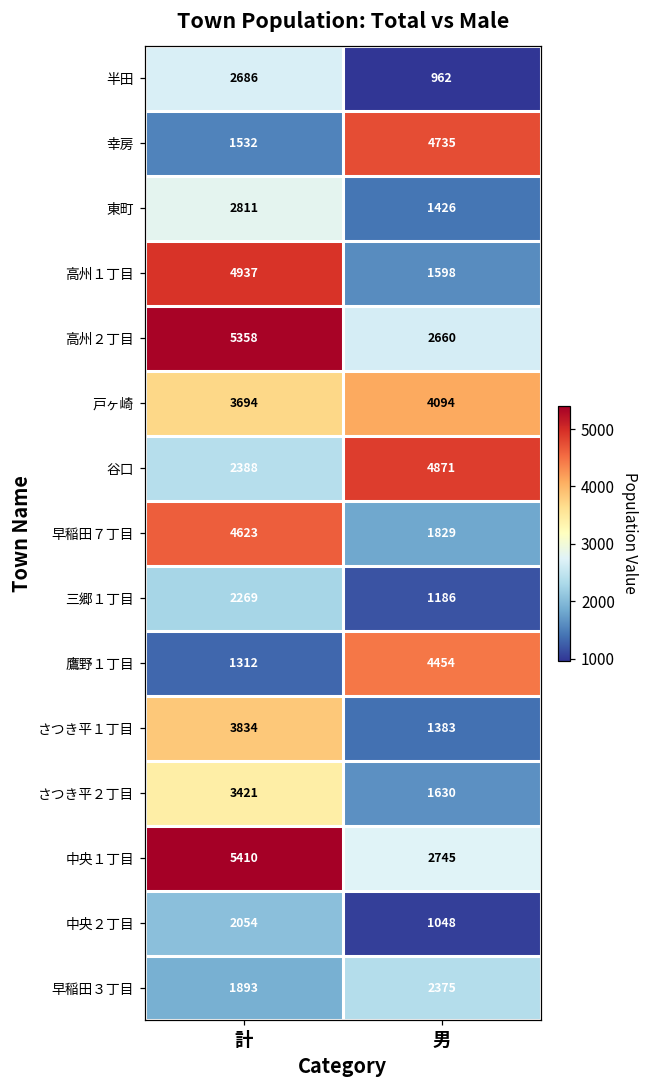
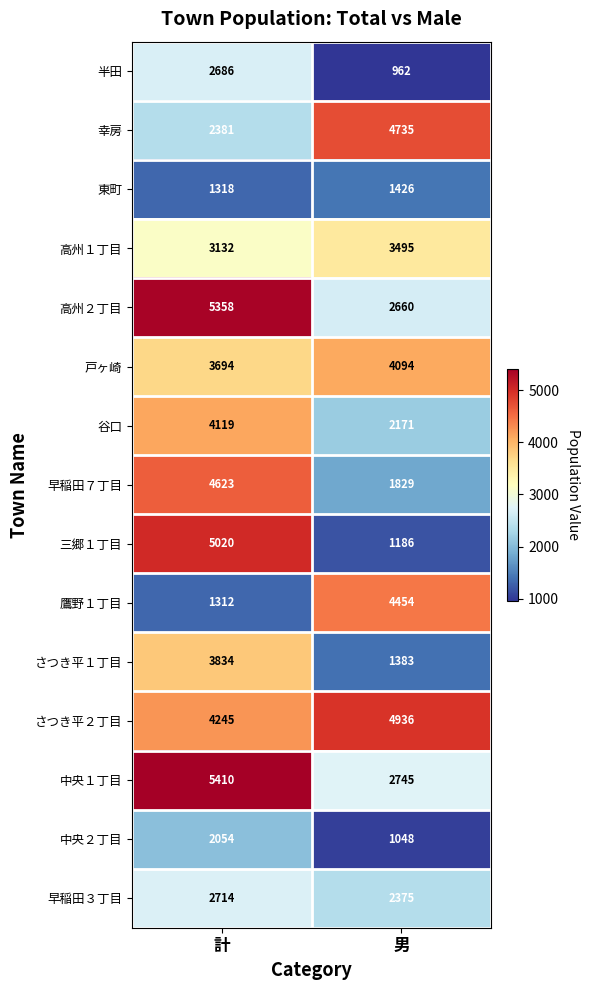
  {
    "半田": {
      "計": 2686,
      "男": 962
    },
    "幸房": {
-     "計": 1532,
+     "計": 2381,
      "男": 4735
    },
    "東町": {
-     "計": 2811,
+     "計": 1318,
      "男": 1426
    },
    "高州１丁目": {
-     "計": 4937,
-     "男": 1598
+     "計": 3132,
+     "男": 3495
    },
    "高州２丁目": {
      "計": 5358,
      "男": 2660
    },
    "戸ヶ崎": {
      "計": 3694,
      "男": 4094
    },
    "谷口": {
-     "計": 2388,
-     "男": 4871
+     "計": 4119,
+     "男": 2171
    },
    "早稲田７丁目": {
      "計": 4623,
      "男": 1829
    },
    "三郷１丁目": {
-     "計": 2269,
+     "計": 5020,
      "男": 1186
    },
    "鷹野１丁目": {
      "計": 1312,
      "男": 4454
    },
    "さつき平１丁目": {
      "計": 3834,
      "男": 1383
    },
    "さつき平２丁目": {
-     "計": 3421,
-     "男": 1630
+     "計": 4245,
+     "男": 4936
    },
    "中央１丁目": {
      "計": 5410,
      "男": 2745
    },
    "中央２丁目": {
      "計": 2054,
      "男": 1048
    },
    "早稲田３丁目": {
-     "計": 1893,
+     "計": 2714,
      "男": 2375
    }
  }
